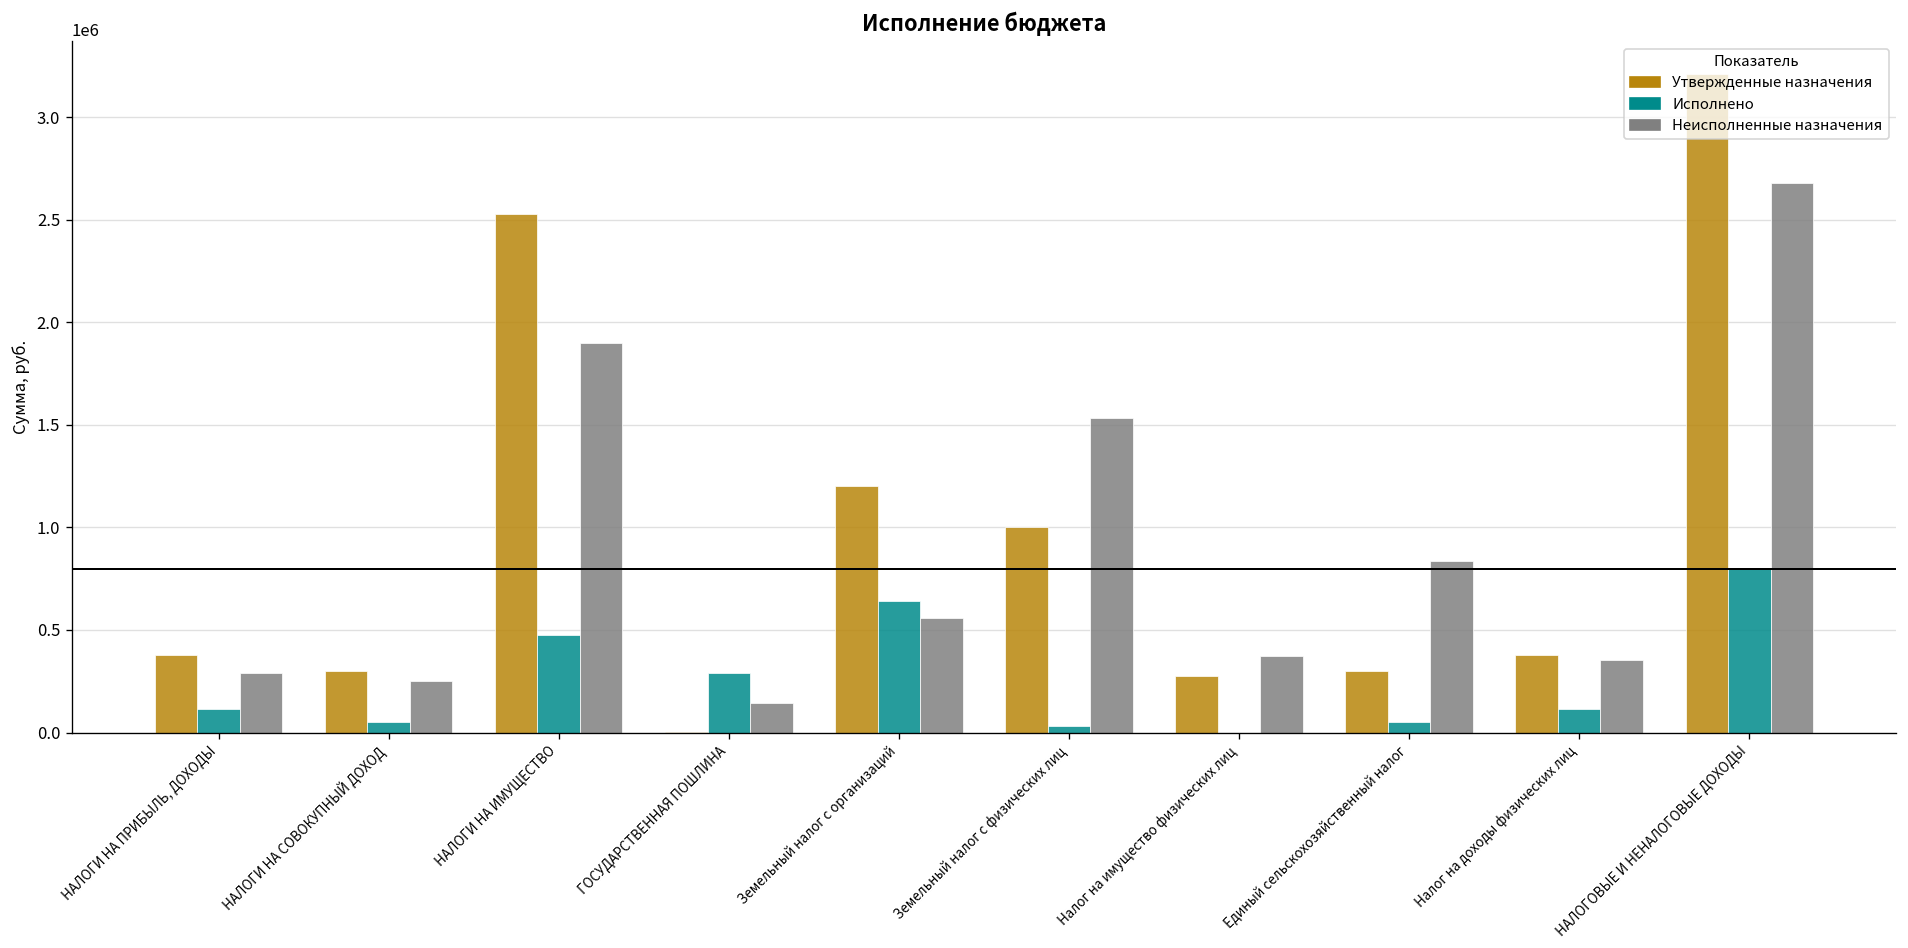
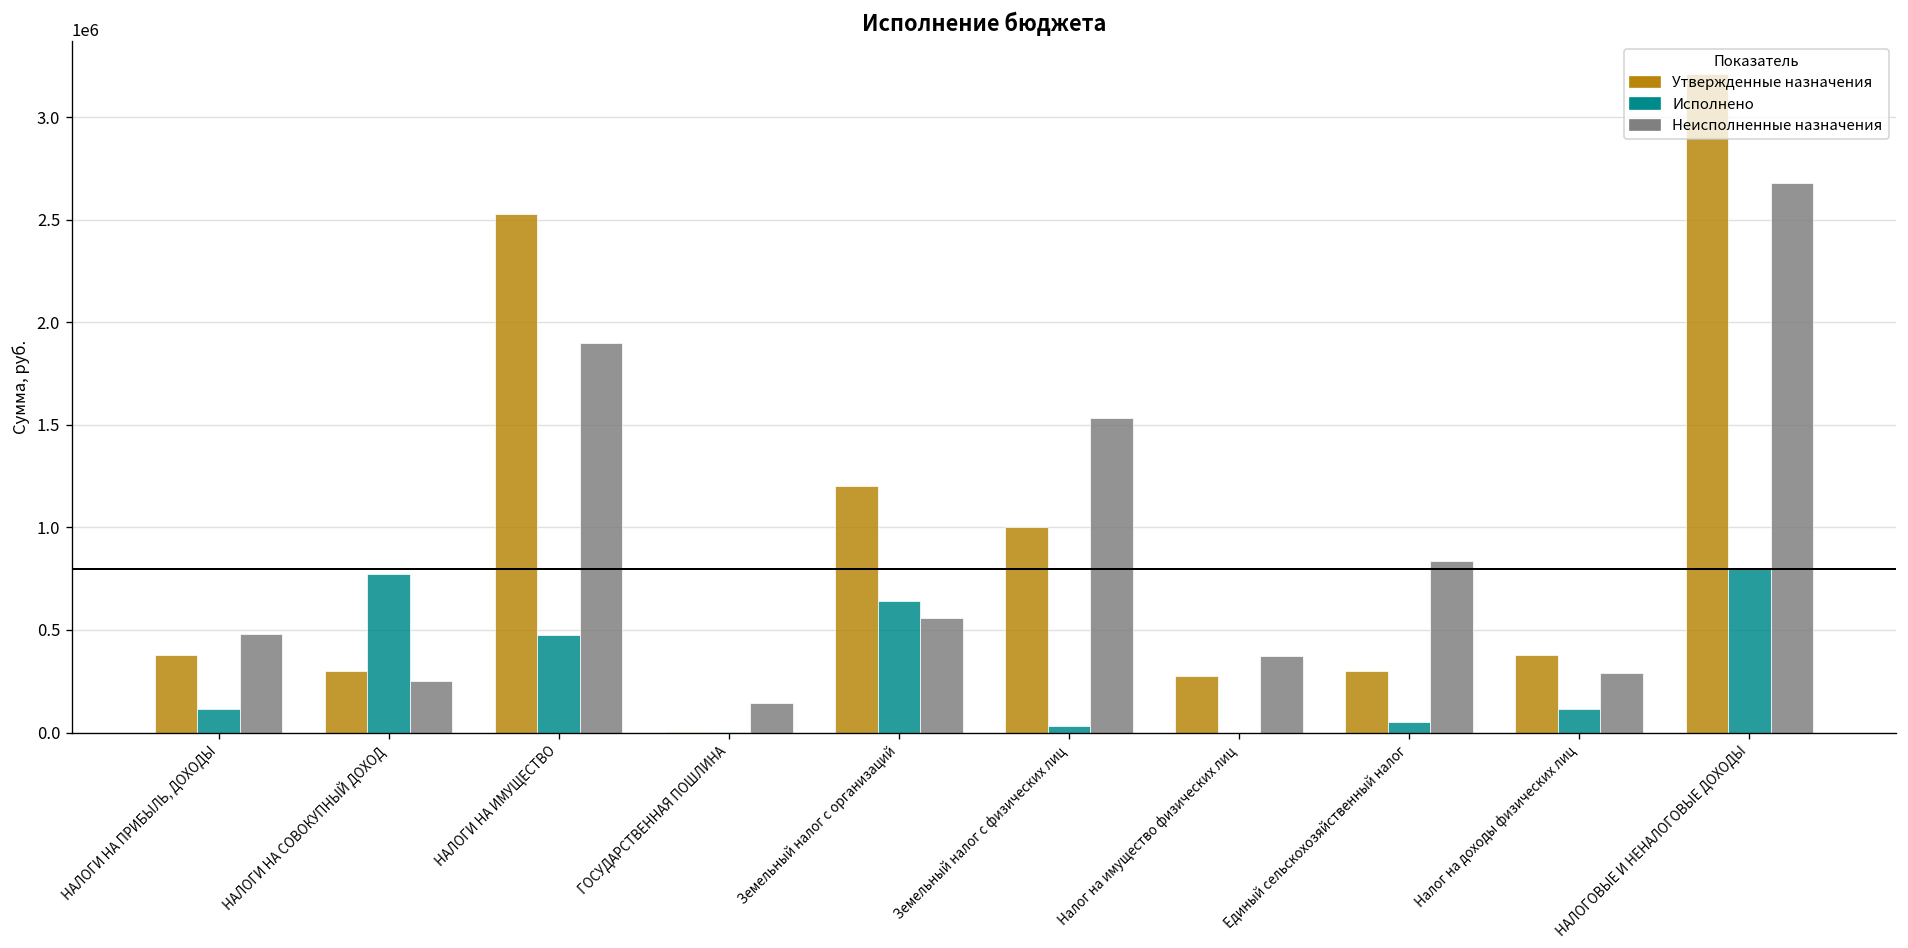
  {
    "Утвержденные назначения": {
      "НАЛОГИ НА ПРИБЫЛЬ, ДОХОДЫ": 380000,
      "НАЛОГИ НА СОВОКУПНЫЙ ДОХОД": 300000,
      "НАЛОГИ НА ИМУЩЕСТВО": 2530000,
      "Земельный налог с организаций": 1200000,
      "Земельный налог с физических лиц": 1000000,
      "Налог на имущество физических лиц": 270000,
      "Единый сельскохозяйственный налог": 300000,
      "Налог на доходы физических лиц": 380000
    },
    "Исполнено": {
      "НАЛОГИ НА ПРИБЫЛЬ, ДОХОДЫ": 110000,
-     "НАЛОГИ НА СОВОКУПНЫЙ ДОХОД": 50000,
+     "НАЛОГИ НА СОВОКУПНЫЙ ДОХОД": 770000,
      "НАЛОГИ НА ИМУЩЕСТВО": 480000,
-     "ГОСУДАРСТВЕННАЯ ПОШЛИНА": 290000,
+     "ГОСУДАРСТВЕННАЯ ПОШЛИНА": 0,
      "Земельный налог с организаций": 640000,
      "Земельный налог с физических лиц": 30000,
      "Налог на имущество физических лиц": 0,
      "Единый сельскохозяйственный налог": 50000,
      "Налог на доходы физических лиц": 110000,
      "НАЛОГОВЫЕ И НЕНАЛОГОВЫЕ ДОХОДЫ": 800000
    },
    "Неисполненные назначения": {
-     "НАЛОГИ НА ПРИБЫЛЬ, ДОХОДЫ": 290000,
+     "НАЛОГИ НА ПРИБЫЛЬ, ДОХОДЫ": 480000,
      "НАЛОГИ НА СОВОКУПНЫЙ ДОХОД": 250000,
      "НАЛОГИ НА ИМУЩЕСТВО": 1900000,
      "ГОСУДАРСТВЕННАЯ ПОШЛИНА": 150000,
      "Земельный налог с организаций": 560000,
      "Земельный налог с физических лиц": 1530000,
      "Налог на имущество физических лиц": 370000,
      "Единый сельскохозяйственный налог": 840000,
-     "Налог на доходы физических лиц": 360000,
+     "Налог на доходы физических лиц": 290000,
      "НАЛОГОВЫЕ И НЕНАЛОГОВЫЕ ДОХОДЫ": 2680000
    }
  }
